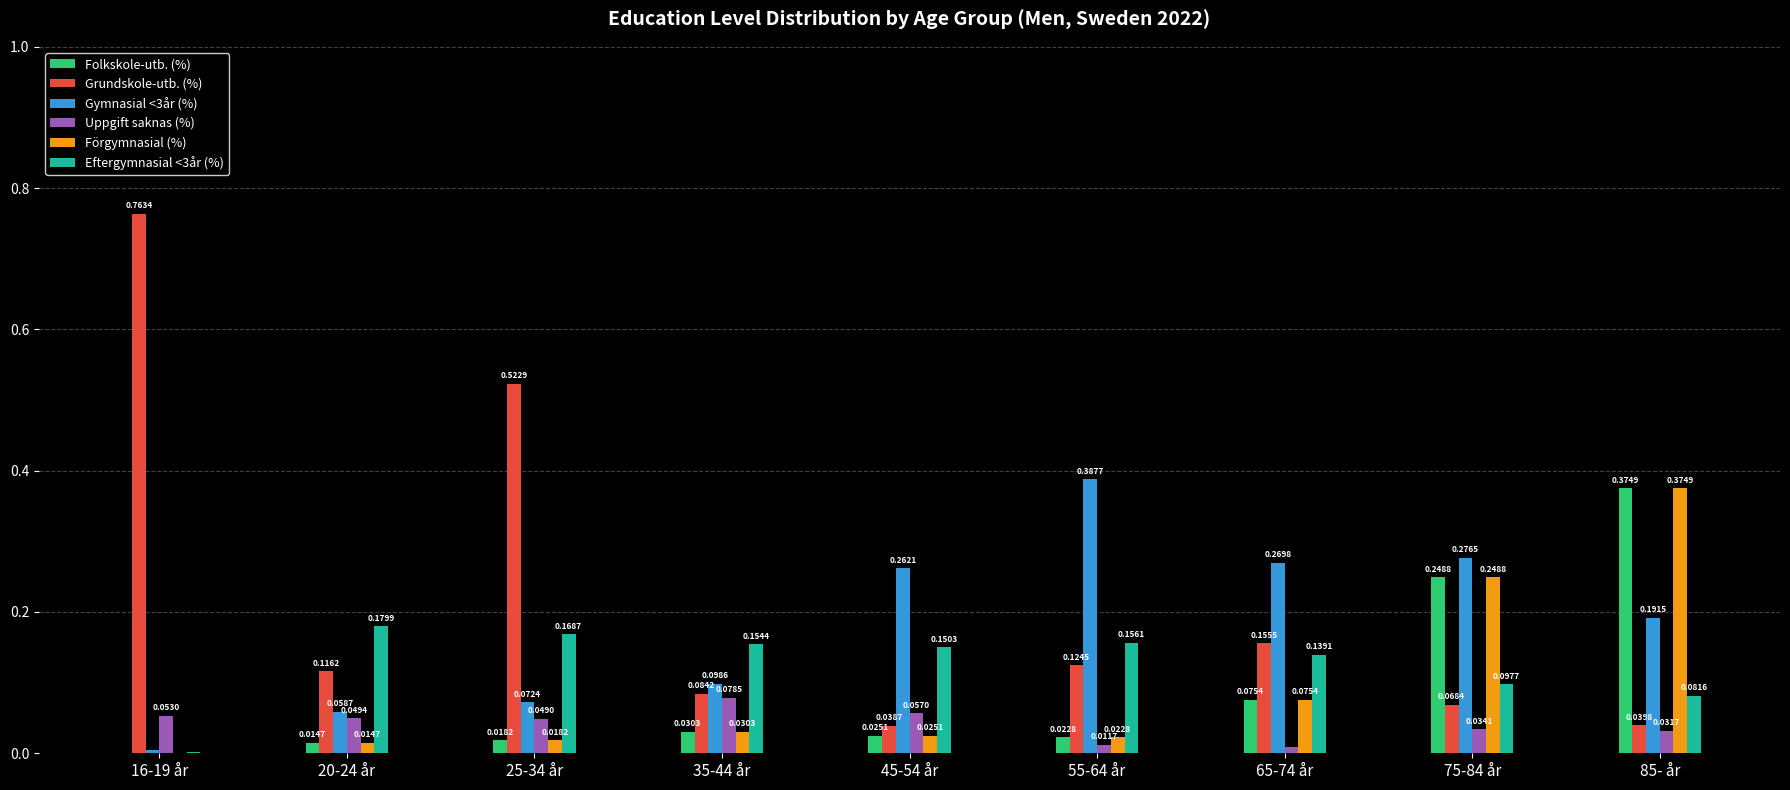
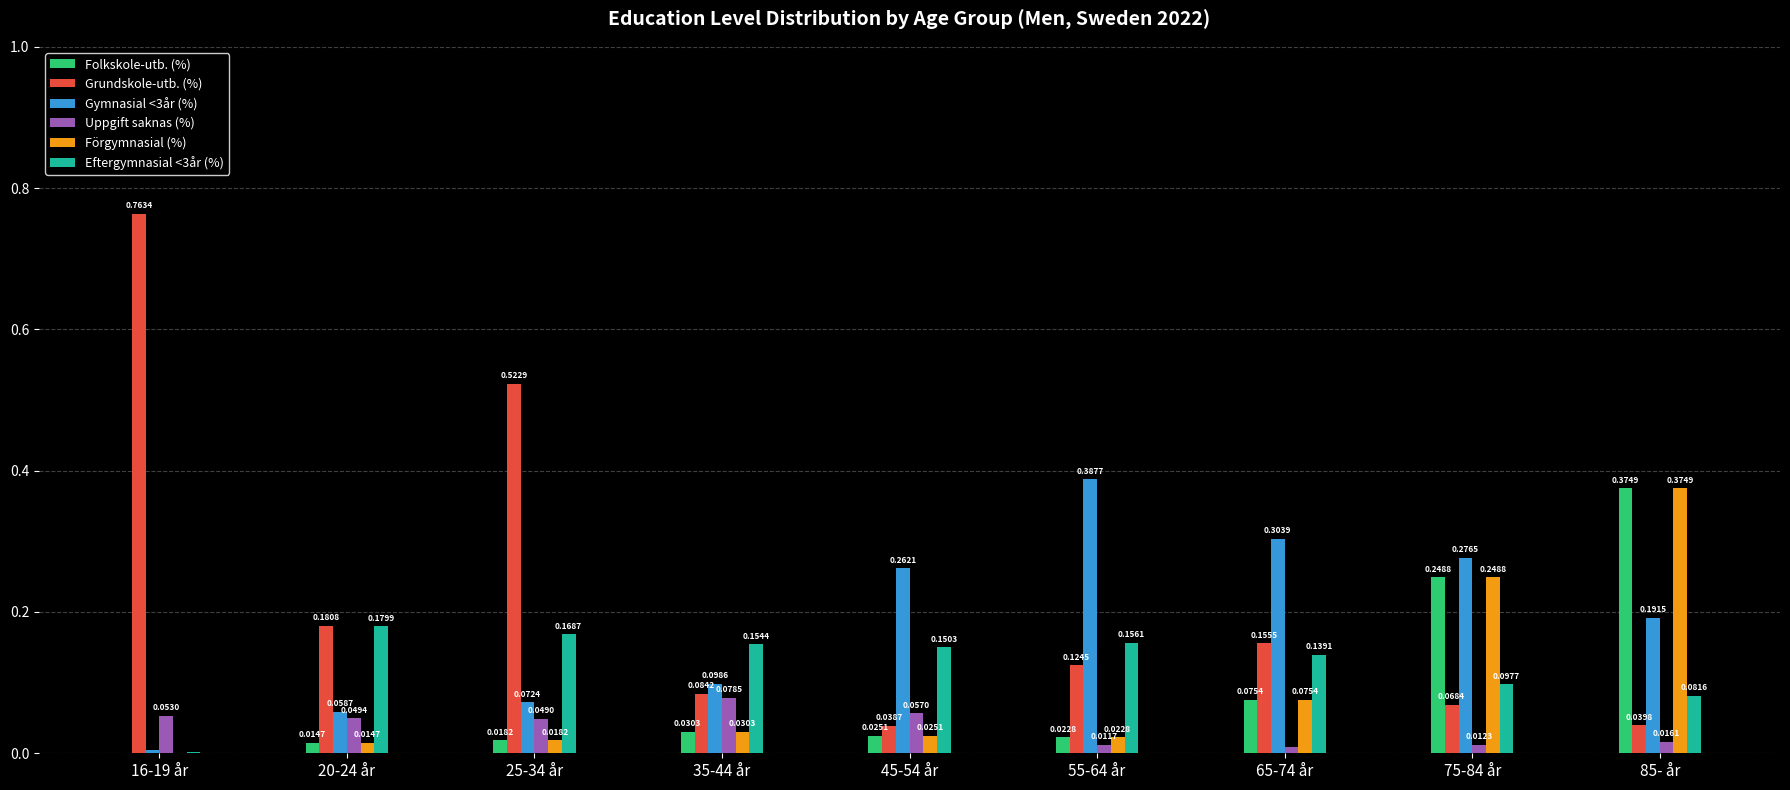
  {
    "Grundskole-utb. (%)": {
      "16-19 år": 0.7634,
-     "20-24 år": 0.1162,
+     "20-24 år": 0.1808,
      "25-34 år": 0.5229,
      "35-44 år": 0.0842,
      "45-54 år": 0.0387,
      "55-64 år": 0.1245,
      "65-74 år": 0.1555,
      "75-84 år": 0.0684,
      "85- år": 0.0398
    },
    "Gymnasial <3år (%)": {
      "20-24 år": 0.0587,
      "25-34 år": 0.0724,
      "35-44 år": 0.0986,
      "45-54 år": 0.2621,
      "55-64 år": 0.3877,
-     "65-74 år": 0.2698,
+     "65-74 år": 0.3039,
      "75-84 år": 0.2765,
      "85- år": 0.1915
    },
    "Uppgift saknas (%)": {
      "16-19 år": 0.0530,
      "20-24 år": 0.0494,
      "25-34 år": 0.0490,
      "35-44 år": 0.0785,
      "45-54 år": 0.0570,
      "55-64 år": 0.0117,
-     "75-84 år": 0.0341,
-     "85- år": 0.0317
+     "75-84 år": 0.0123,
+     "85- år": 0.0161
    },
    "Förgymnasial (%)": {
      "20-24 år": 0.0147,
      "25-34 år": 0.0182,
      "35-44 år": 0.0303,
      "45-54 år": 0.0251,
      "55-64 år": 0.0228,
      "65-74 år": 0.0754,
      "75-84 år": 0.2488,
      "85- år": 0.3749
    }
  }
